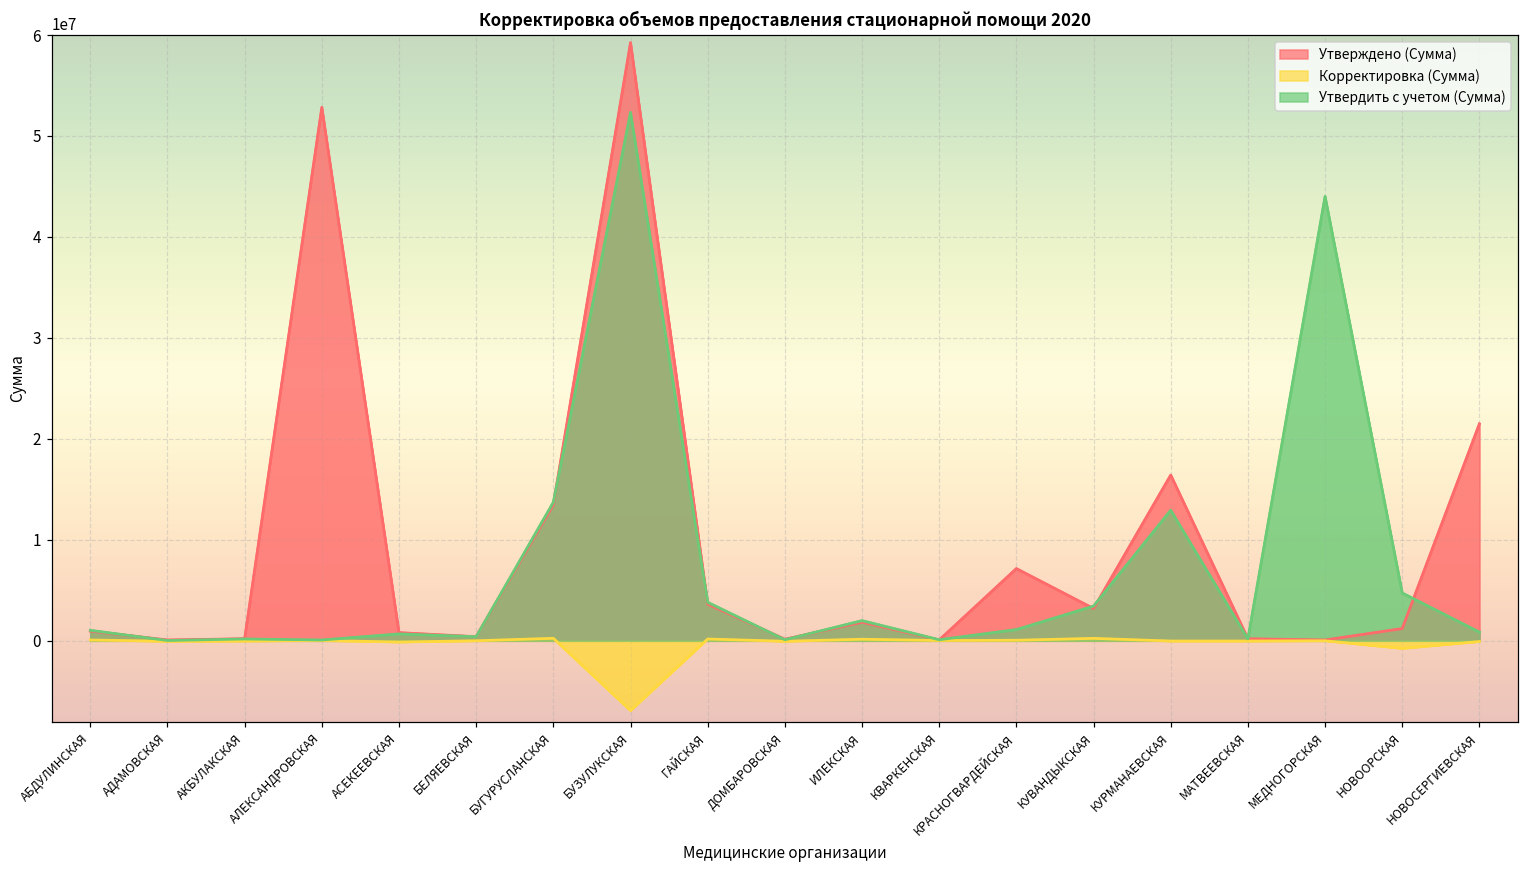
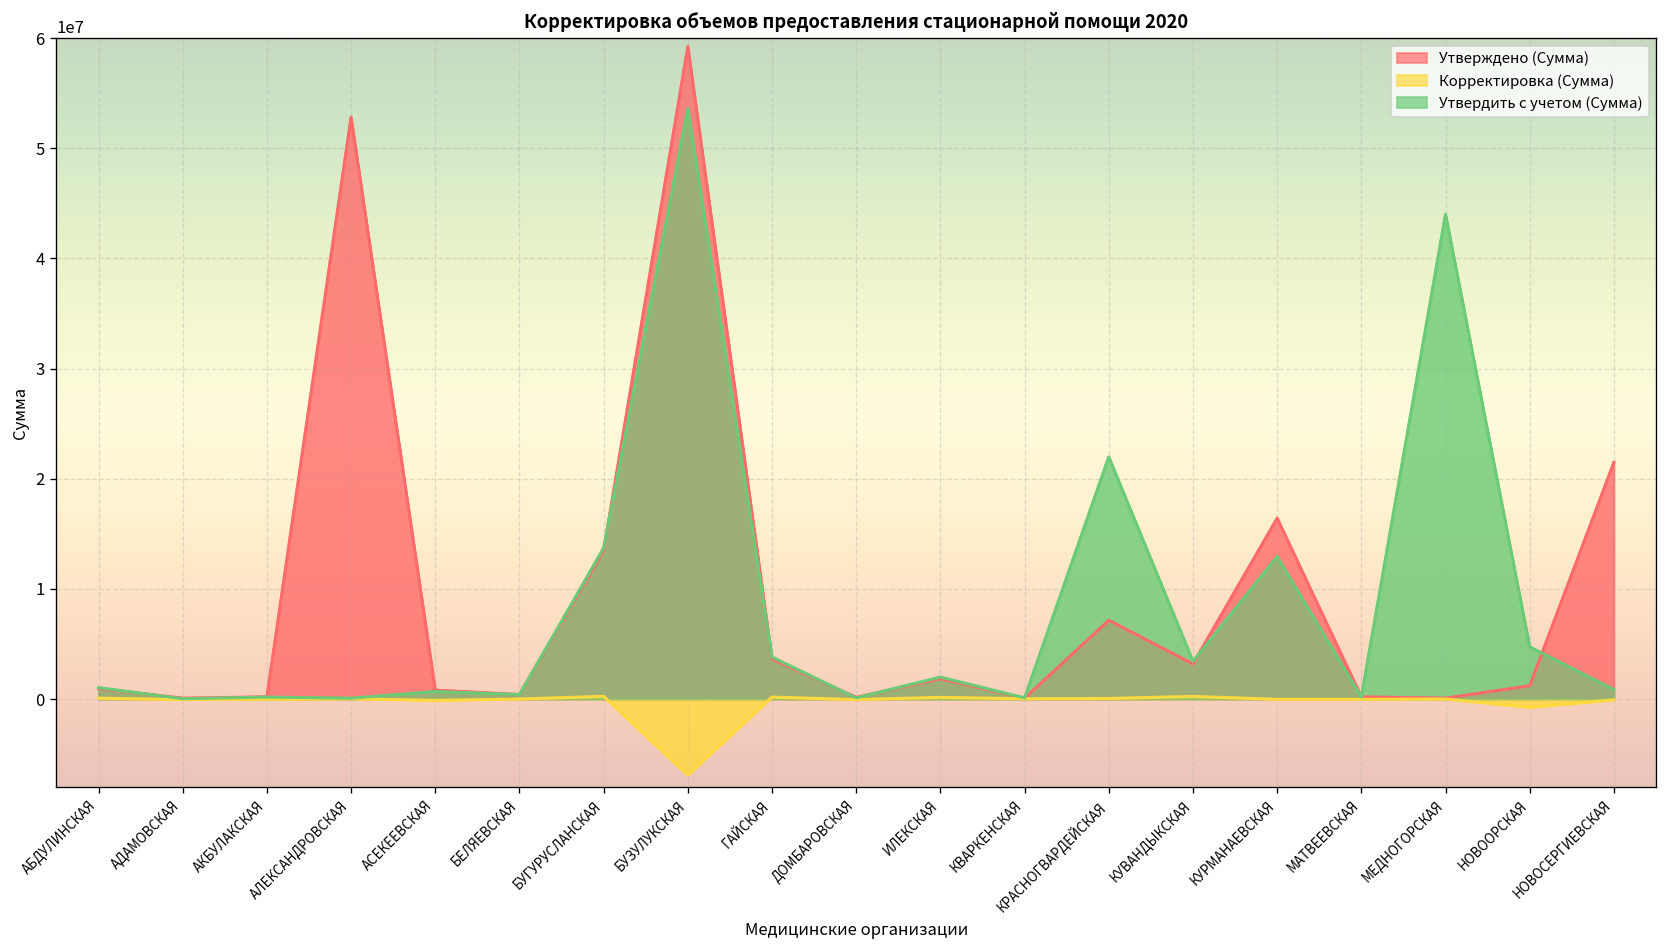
  {
    "Утверждено (Сумма)": {
      "АЛЕКСАНДРОВСКАЯ": 53000000,
      "БУЗУЛУКСКАЯ": 59000000,
      "КРАСНОГВАРДЕЙСКАЯ": 7000000,
      "КУРМАНАЕВСКАЯ": 16000000,
      "НОВООРСКАЯ": 1000000,
      "НОВОСЕРГИЕВСКАЯ": 21000000
    },
    "Утвердить с учетом (Сумма)": {
-     "БУЗУЛУКСКАЯ": 52000000,
-     "КРАСНОГВАРДЕЙСКАЯ": 1000000,
+     "БУЗУЛУКСКАЯ": 54000000,
+     "КРАСНОГВАРДЕЙСКАЯ": 22000000,
      "КУРМАНАЕВСКАЯ": 13000000,
      "МЕДНОГОРСКАЯ": 44000000,
      "НОВООРСКАЯ": 5000000,
      "НОВОСЕРГИЕВСКАЯ": 1000000
    }
  }
